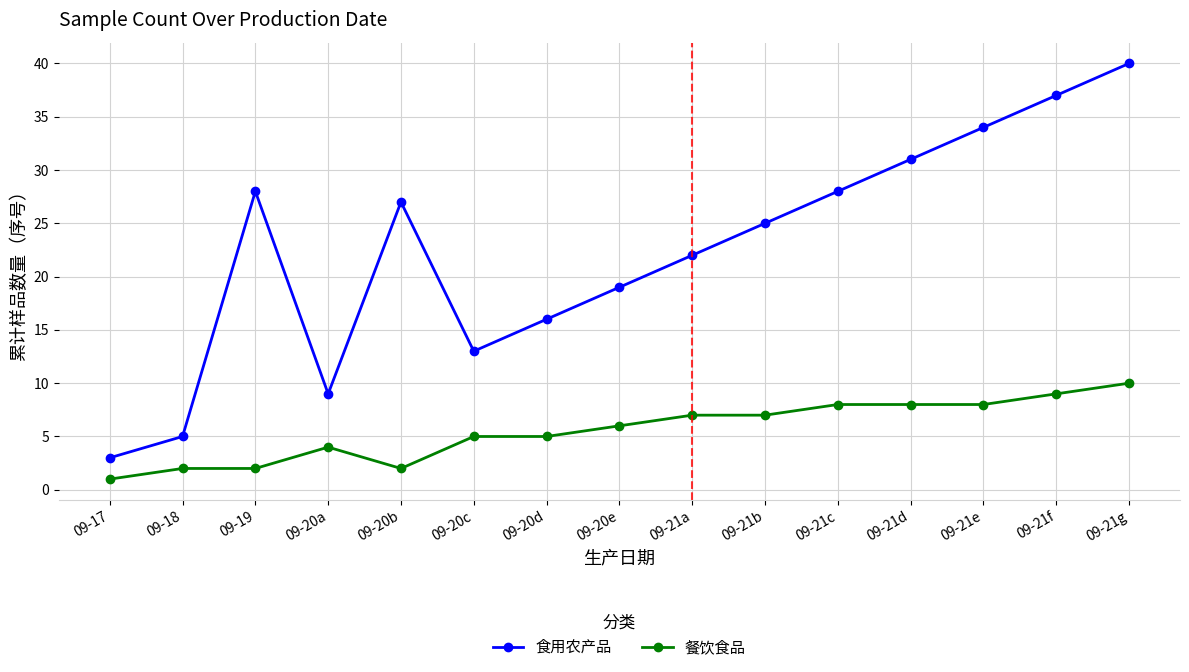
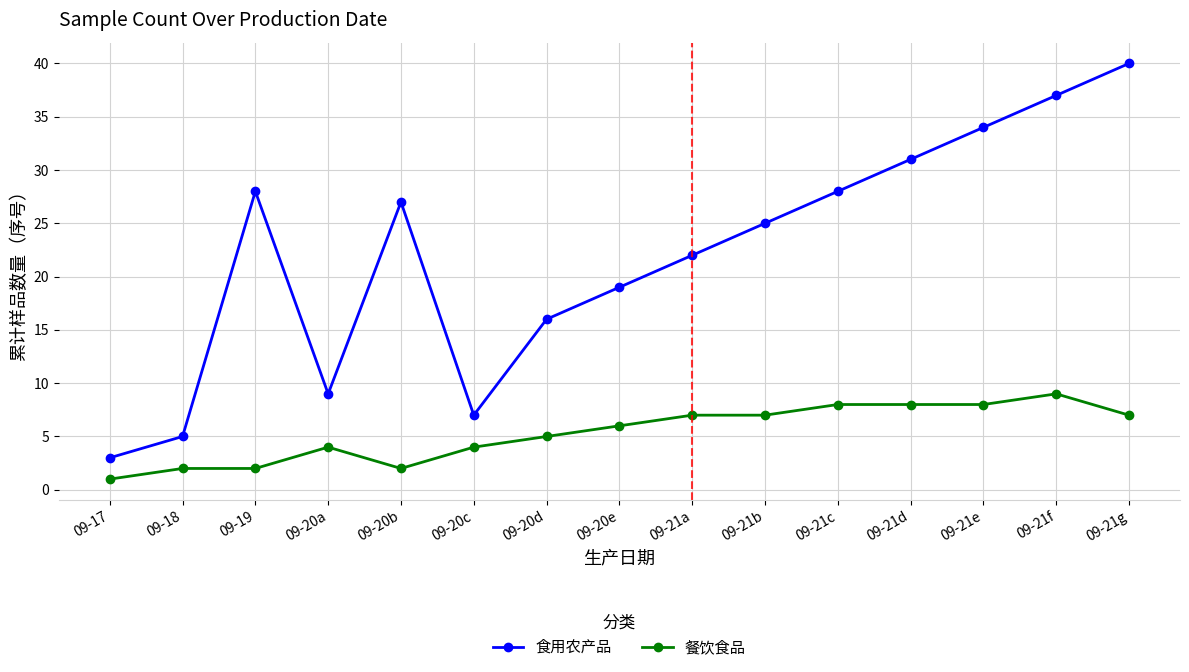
  {
    "食用农产品": {
      "09-17": 3,
      "09-18": 5,
      "09-19": 28,
      "09-20a": 9,
      "09-20b": 27,
-     "09-20c": 13,
+     "09-20c": 7,
      "09-20d": 16,
      "09-20e": 19,
      "09-21a": 22,
      "09-21b": 25,
      "09-21c": 28,
      "09-21d": 31,
      "09-21e": 34,
      "09-21f": 37,
      "09-21g": 40
    },
    "餐饮食品": {
      "09-17": 1,
      "09-18": 2,
      "09-19": 2,
      "09-20a": 4,
      "09-20b": 2,
-     "09-20c": 5,
+     "09-20c": 4,
      "09-20d": 5,
      "09-20e": 6,
      "09-21a": 7,
      "09-21b": 7,
      "09-21c": 8,
      "09-21d": 8,
      "09-21e": 8,
      "09-21f": 9,
-     "09-21g": 10
+     "09-21g": 7
    }
  }
